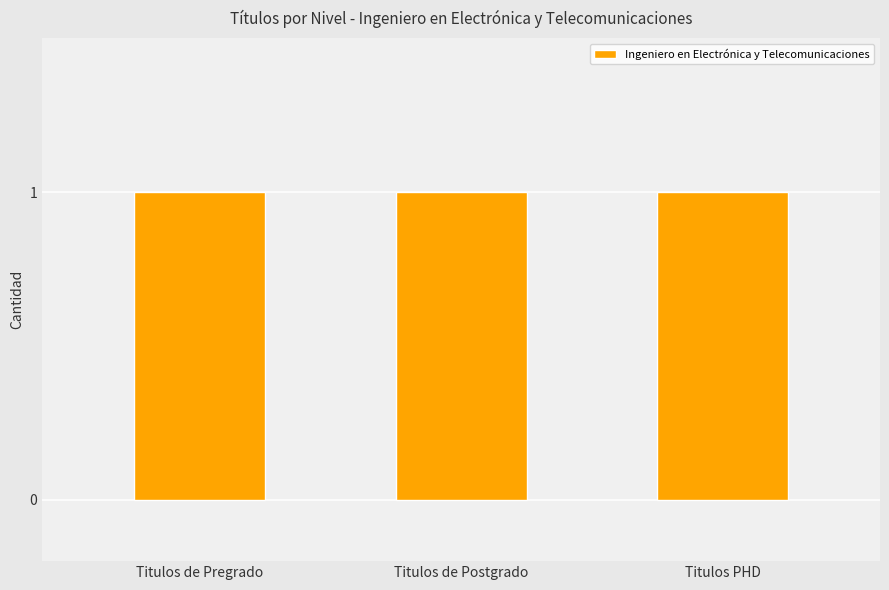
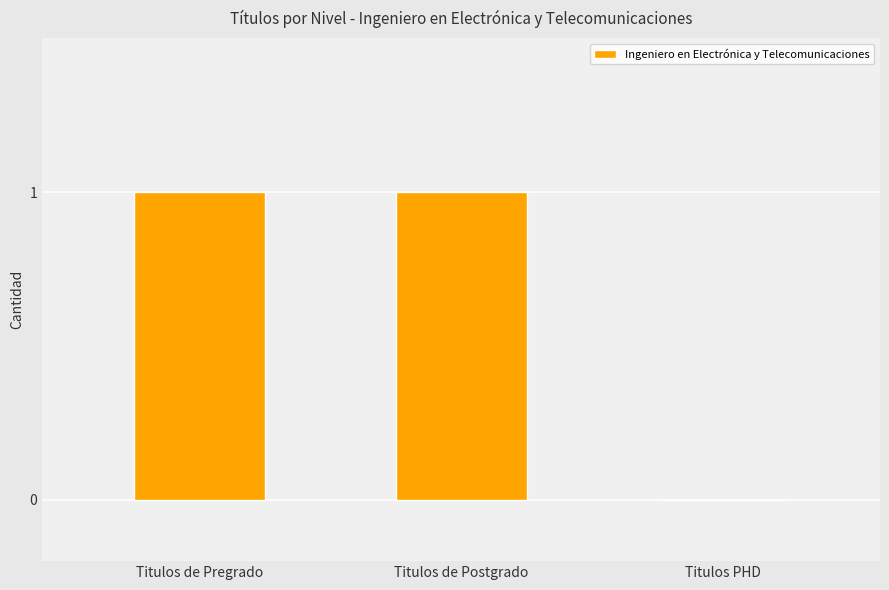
  {
    "Titulos de Pregrado": 1,
    "Titulos de Postgrado": 1,
-   "Titulos PHD": 1
+   "Titulos PHD": 0
  }
